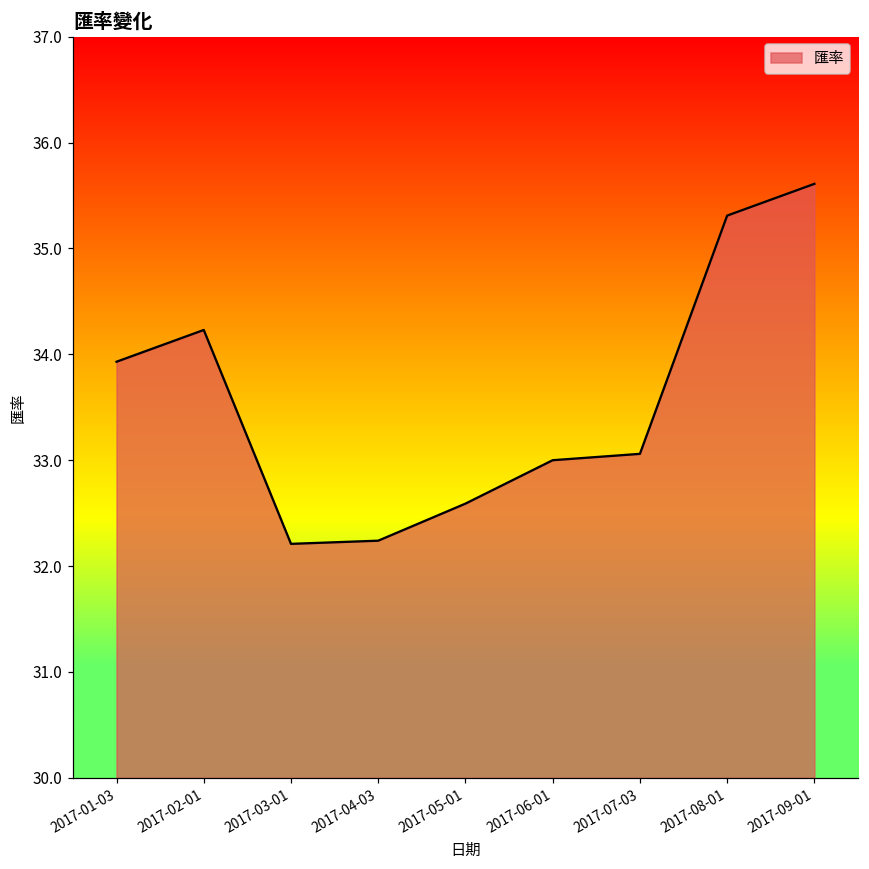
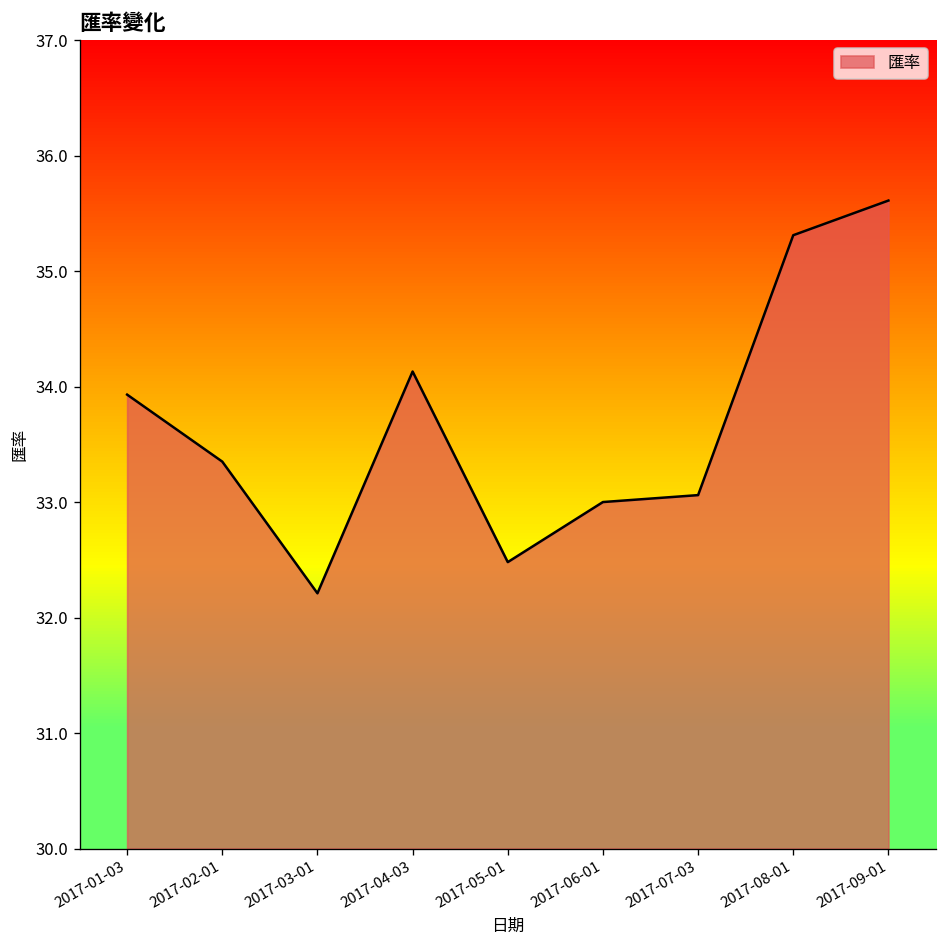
  {
    "2017-01-03": 33.9,
-   "2017-02-01": 34.2,
+   "2017-02-01": 33.4,
    "2017-03-01": 32.2,
-   "2017-04-03": 32.2,
-   "2017-05-01": 32.6,
+   "2017-04-03": 34.1,
+   "2017-05-01": 32.5,
    "2017-06-01": 33.0,
    "2017-07-03": 33.1,
    "2017-08-01": 35.3,
    "2017-09-01": 35.6
  }
